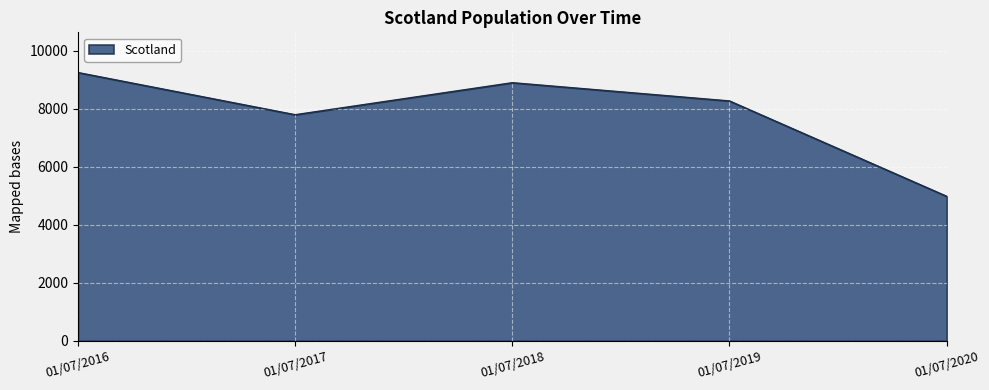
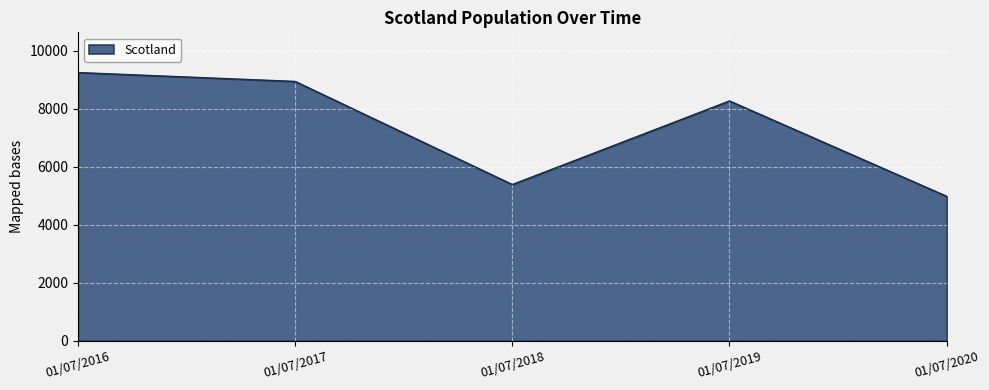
  {
    "01/07/2016": 9200,
-   "01/07/2017": 7800,
-   "01/07/2018": 8900,
+   "01/07/2017": 8900,
+   "01/07/2018": 5400,
    "01/07/2019": 8300,
    "01/07/2020": 5000
  }
